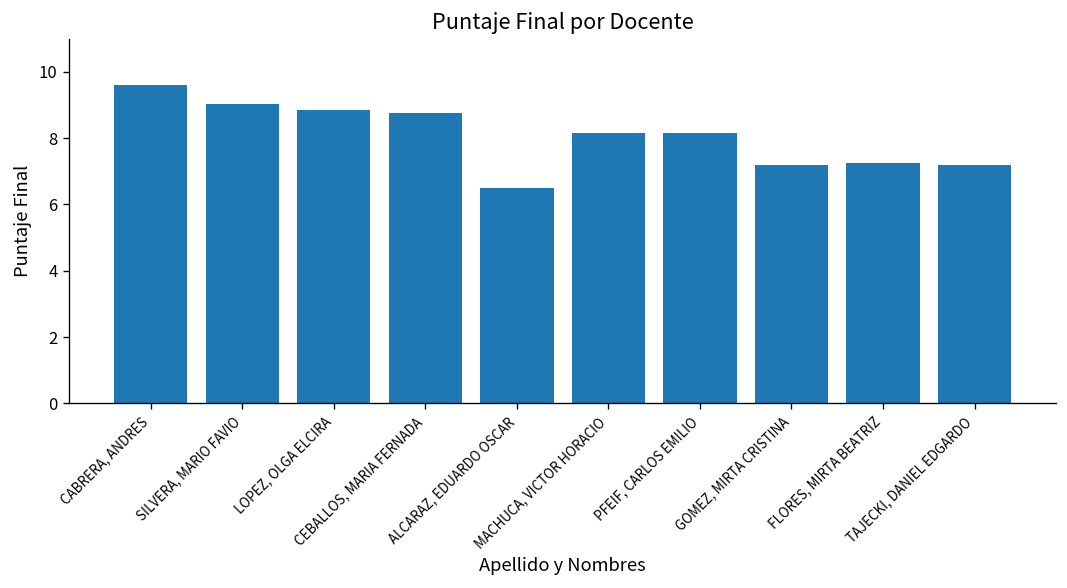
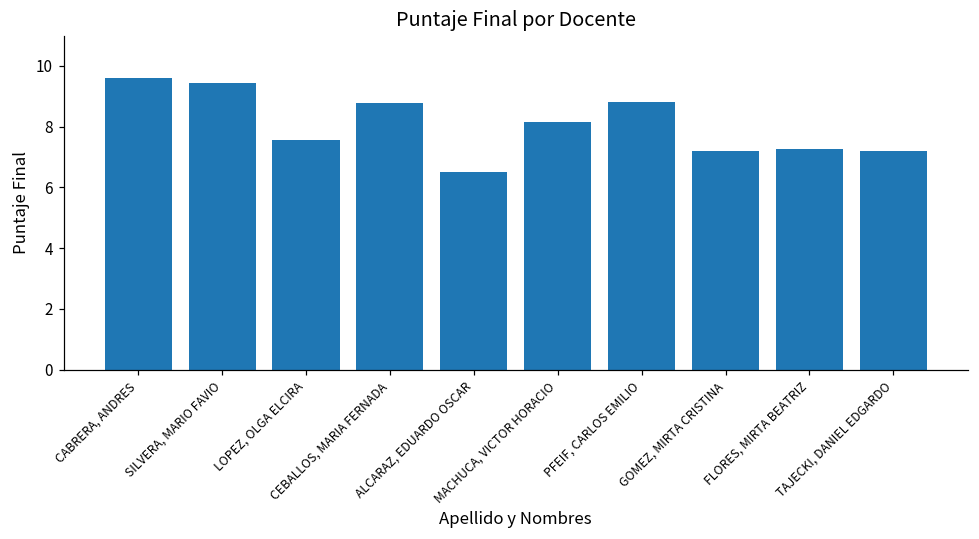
  {
    "CABRERA, ANDRES": 9.6,
-   "SILVERA, MARIO FAVIO": 9.0,
-   "LOPEZ, OLGA ELCIRA": 8.9,
+   "SILVERA, MARIO FAVIO": 9.5,
+   "LOPEZ, OLGA ELCIRA": 7.6,
    "CEBALLOS, MARIA FERNADA": 8.8,
    "ALCARAZ, EDUARDO OSCAR": 6.5,
    "MACHUCA, VICTOR HORACIO": 8.2,
-   "PFEIF, CARLOS EMILIO": 8.2,
+   "PFEIF, CARLOS EMILIO": 8.8,
    "GOMEZ, MIRTA CRISTINA": 7.2,
    "FLORES, MIRTA BEATRIZ": 7.3,
    "TAJECKI, DANIEL EDGARDO": 7.2
  }
